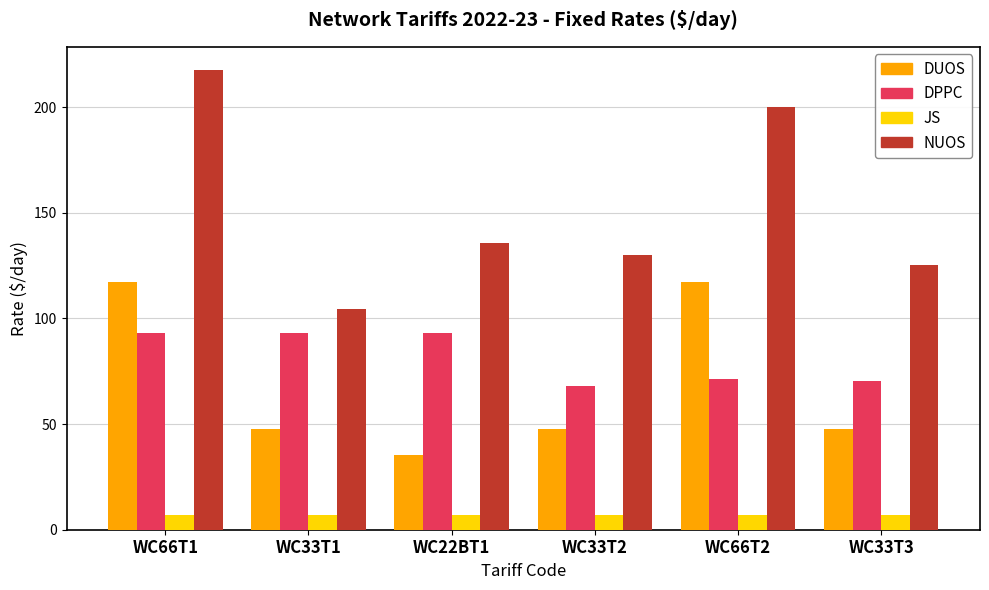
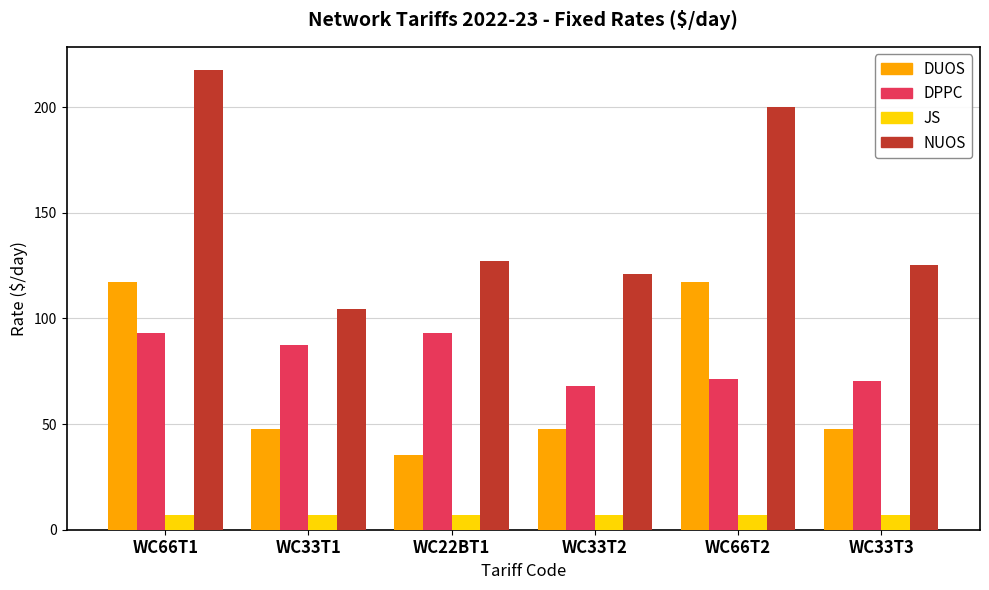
  {
    "DPPC": {
      "WC66T1": 93,
-     "WC33T1": 93,
+     "WC33T1": 87,
      "WC22BT1": 93,
      "WC33T2": 68,
      "WC66T2": 71,
      "WC33T3": 70
    },
    "NUOS": {
      "WC66T1": 218,
      "WC33T1": 104,
-     "WC22BT1": 136,
-     "WC33T2": 130,
+     "WC22BT1": 127,
+     "WC33T2": 121,
      "WC66T2": 200,
      "WC33T3": 125
    }
  }
